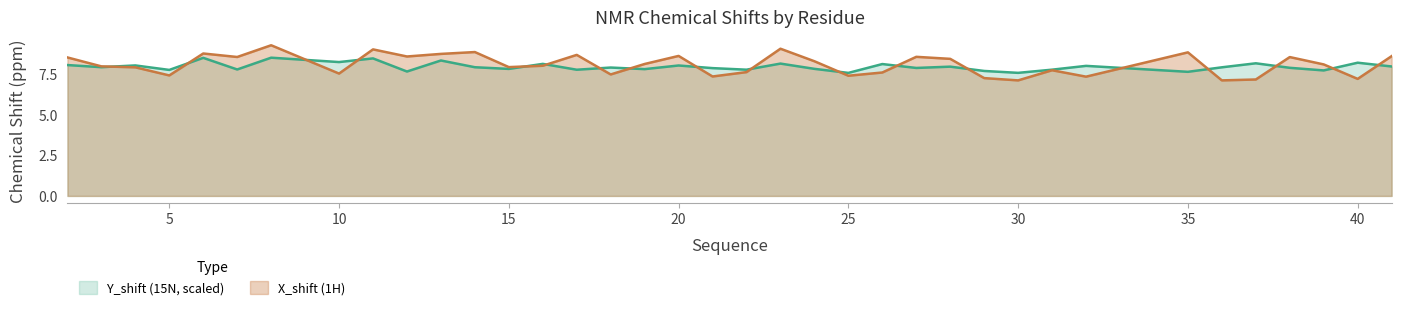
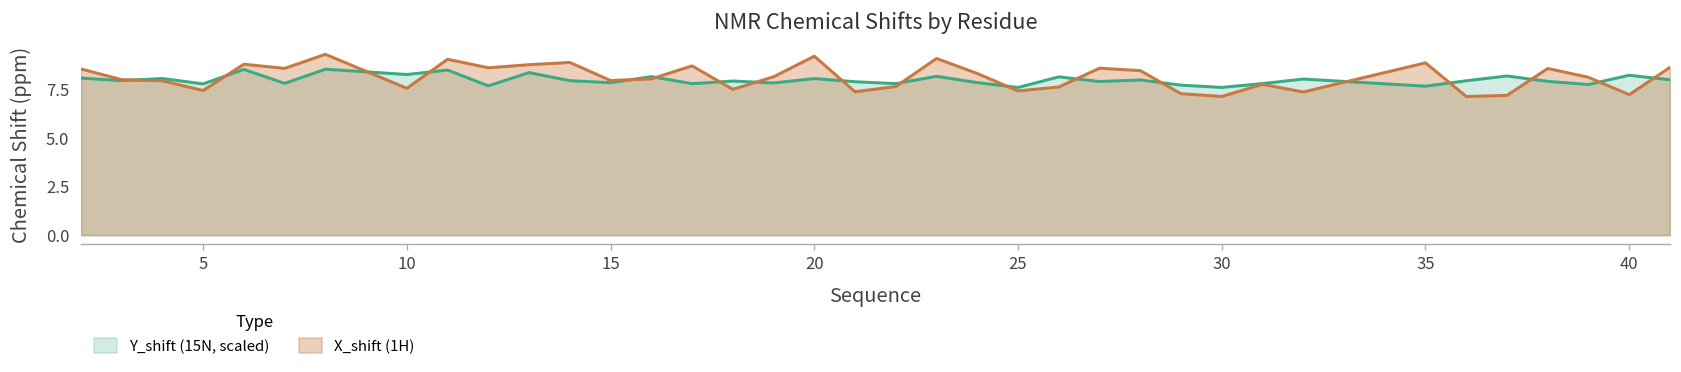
  {
    "Y_shift (15N, scaled)": {
      "5": 7.8,
      "10": 8.3,
      "20": 8.1,
      "25": 7.6,
      "30": 7.6,
      "35": 7.7,
      "40": 8.2
    },
    "X_shift (1H)": {
      "5": 7.4,
      "10": 7.6,
-     "20": 8.6,
+     "20": 9.2,
      "25": 7.4,
      "30": 7.1,
      "35": 8.9,
      "40": 7.2
    }
  }
